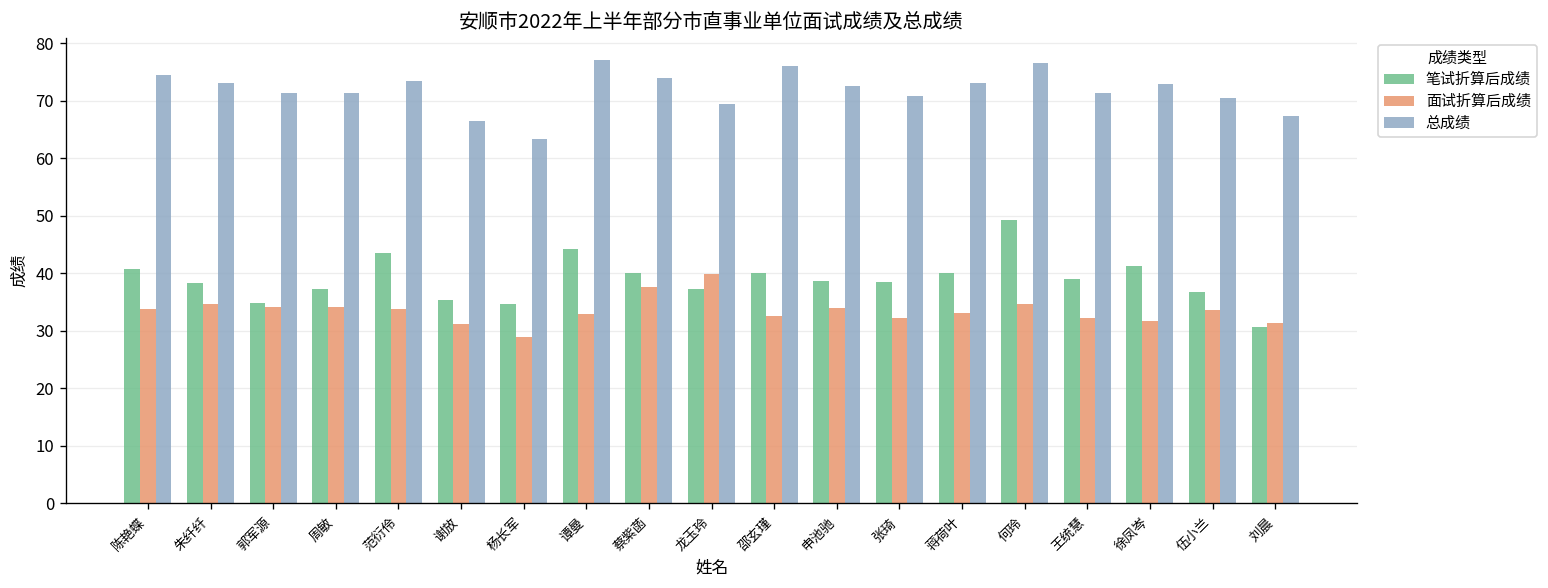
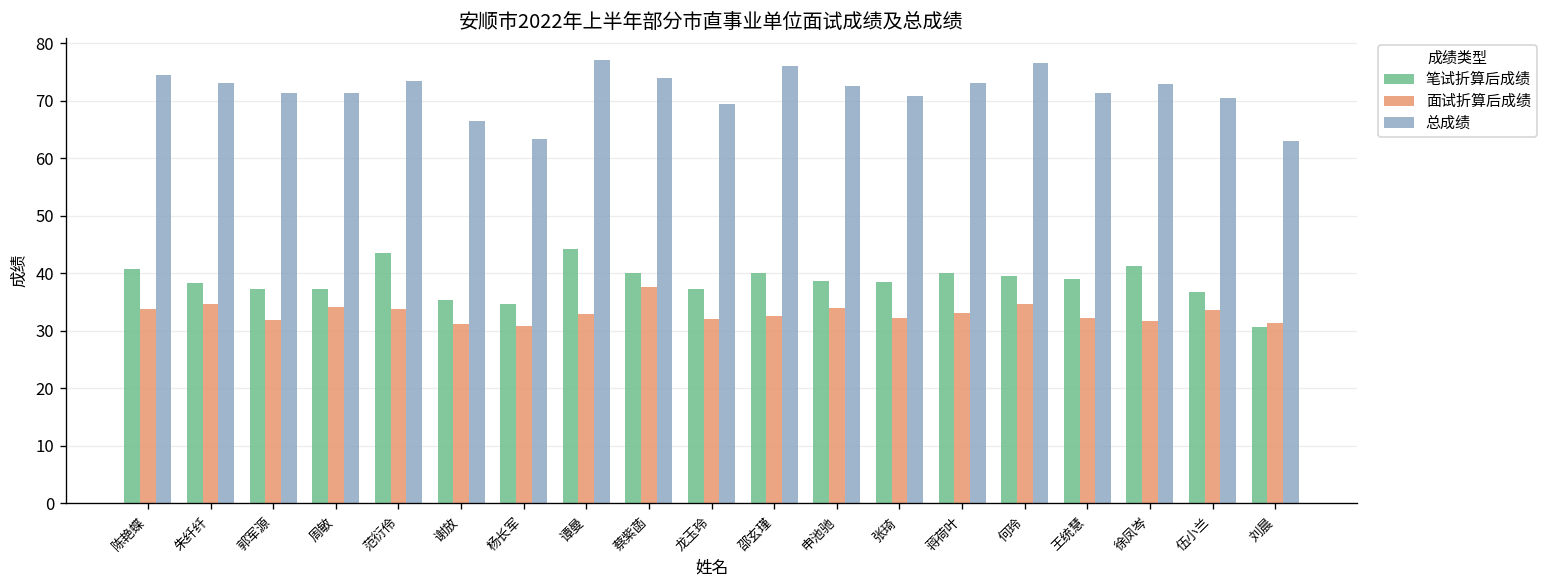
  {
    "笔试折算后成绩": {
      "陈艳蝶": 41,
      "朱纤纤": 38,
-     "郭军源": 35,
+     "郭军源": 37,
      "周敏": 37,
      "范衍伶": 44,
      "谢放": 35,
      "杨长军": 35,
      "谭曼": 44,
      "蔡紫菡": 40,
      "龙玉玲": 37,
      "邵玄瑾": 40,
      "申池驰": 39,
      "张琦": 39,
      "蒋荷叶": 40,
-     "何玲": 49,
+     "何玲": 40,
      "王统慧": 39,
      "徐凤岑": 41,
      "伍小兰": 37,
      "刘晨": 31
    },
    "面试折算后成绩": {
      "陈艳蝶": 34,
      "朱纤纤": 35,
-     "郭军源": 34,
+     "郭军源": 32,
      "周敏": 34,
      "范衍伶": 34,
      "谢放": 31,
-     "杨长军": 29,
+     "杨长军": 31,
      "谭曼": 33,
      "蔡紫菡": 38,
-     "龙玉玲": 40,
+     "龙玉玲": 32,
      "邵玄瑾": 33,
      "申池驰": 34,
      "张琦": 32,
      "蒋荷叶": 33,
      "何玲": 35,
      "王统慧": 32,
      "徐凤岑": 32,
      "伍小兰": 34,
      "刘晨": 31
    },
    "总成绩": {
      "陈艳蝶": 75,
      "朱纤纤": 73,
      "郭军源": 71,
      "周敏": 71,
      "范衍伶": 73,
      "谢放": 67,
      "杨长军": 63,
      "谭曼": 77,
      "蔡紫菡": 74,
      "龙玉玲": 69,
      "邵玄瑾": 76,
      "申池驰": 73,
      "张琦": 71,
      "蒋荷叶": 73,
      "何玲": 77,
      "王统慧": 71,
      "徐凤岑": 73,
      "伍小兰": 70,
-     "刘晨": 67
+     "刘晨": 63
    }
  }
